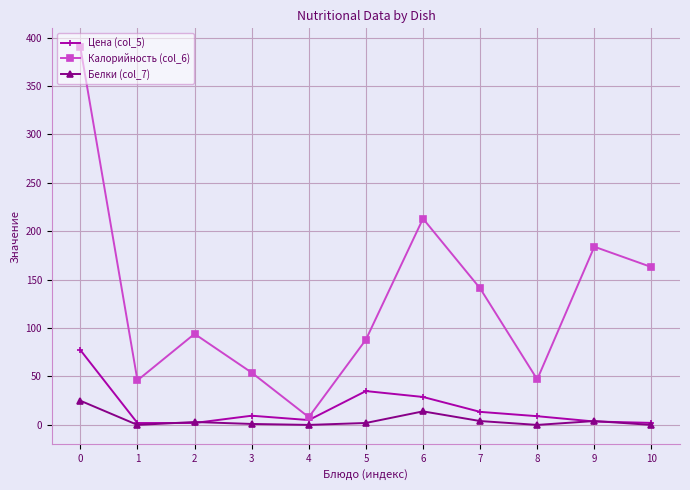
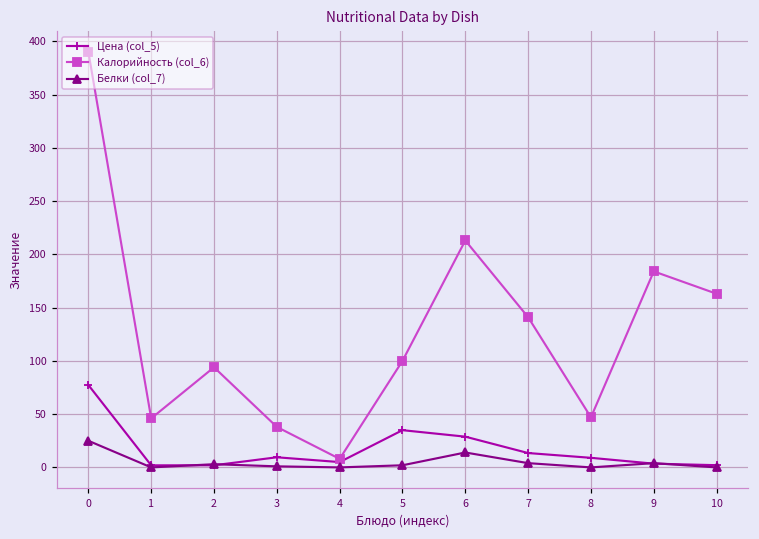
  {
    "Калорийность (col_6)": {
      "1": 50,
      "2": 90,
-     "3": 50,
+     "3": 40,
      "4": 10,
-     "5": 90,
+     "5": 100,
      "6": 210,
      "7": 140,
      "8": 50,
      "9": 180,
      "10": 160
    }
  }
